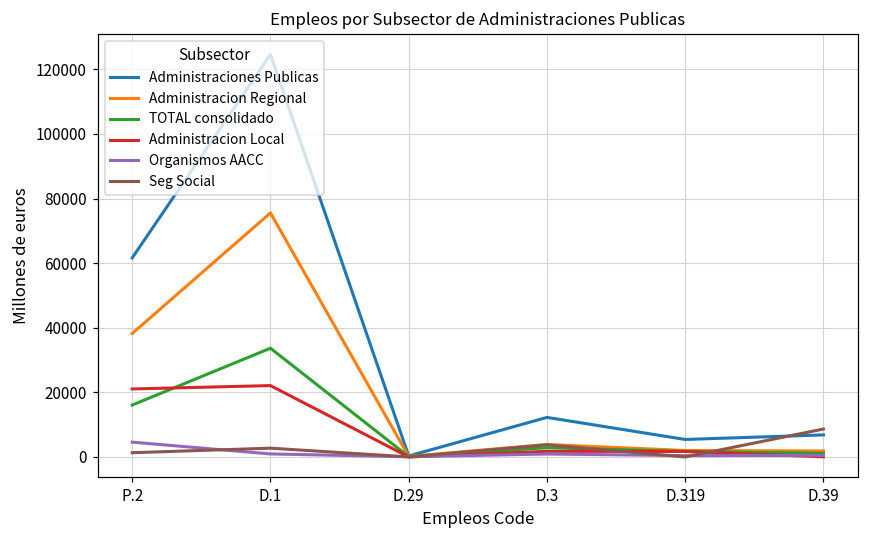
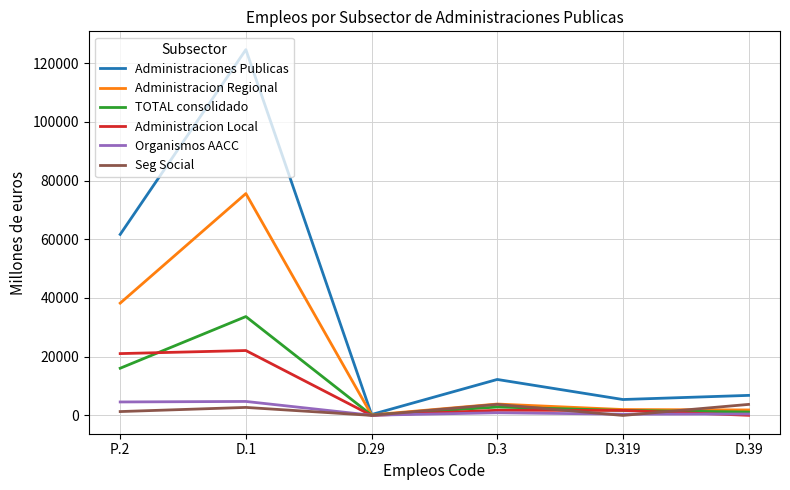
  {
    "Administraciones Publicas": {
      "P.2": 62000,
      "D.3": 12000,
      "D.319": 5000,
      "D.39": 7000
    },
    "Administracion Regional": {
      "P.2": 38000,
      "D.1": 76000
    },
    "TOTAL consolidado": {
      "P.2": 16000,
      "D.1": 34000,
      "D.3": 3000
    },
    "Administracion Local": {
      "P.2": 21000,
      "D.1": 22000
    },
    "Organismos AACC": {
      "P.2": 5000,
-     "D.1": 1000
+     "D.1": 5000
    },
    "Seg Social": {
      "P.2": 1000,
      "D.1": 3000,
-     "D.39": 9000
+     "D.39": 4000
    }
  }
